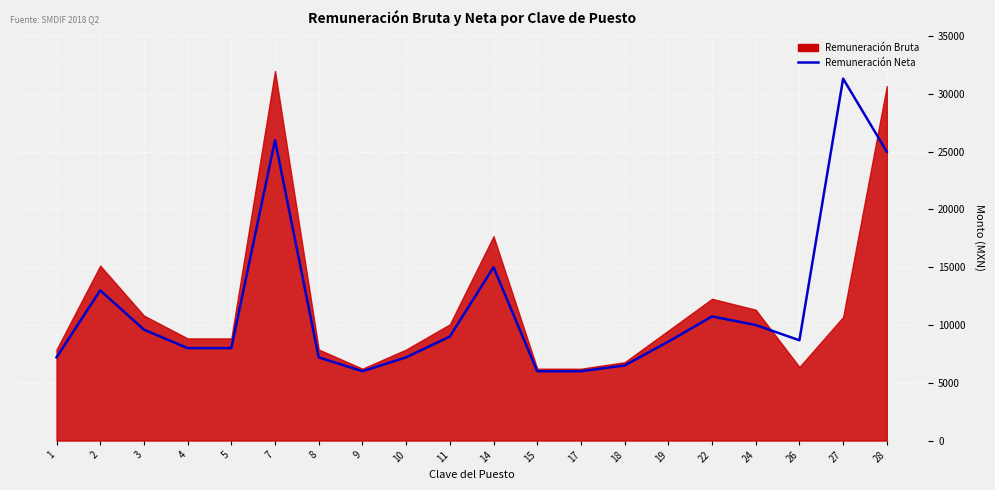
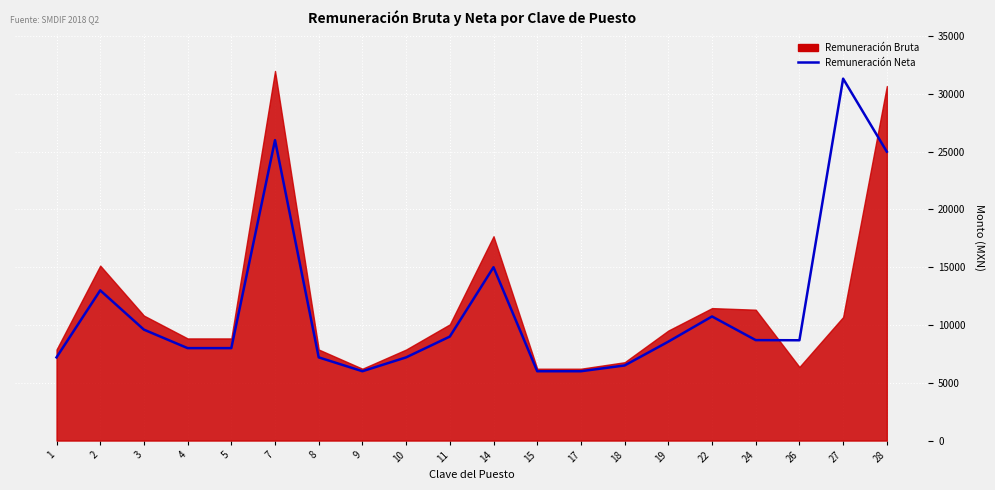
  {
    "Remuneración Neta": {
      "1": 7200,
      "2": 13000,
      "3": 9600,
      "4": 8000,
      "5": 8000,
      "7": 26000,
      "8": 7200,
      "10": 7200,
      "11": 9000,
      "14": 15000,
      "18": 6500,
      "19": 8600,
      "22": 10700,
-     "24": 10000,
+     "24": 8700,
      "26": 8700,
      "27": 31300,
      "28": 25000
    },
    "Remuneración Bruta": {
      "1": 7900,
      "2": 15100,
      "3": 10800,
      "4": 8800,
      "5": 8800,
      "7": 32000,
      "8": 7900,
      "10": 7900,
      "11": 10100,
      "14": 17700,
      "18": 6800,
      "19": 9500,
-     "22": 12300,
+     "22": 11500,
      "24": 11300,
      "26": 6400,
      "27": 10700,
      "28": 30700
    }
  }
